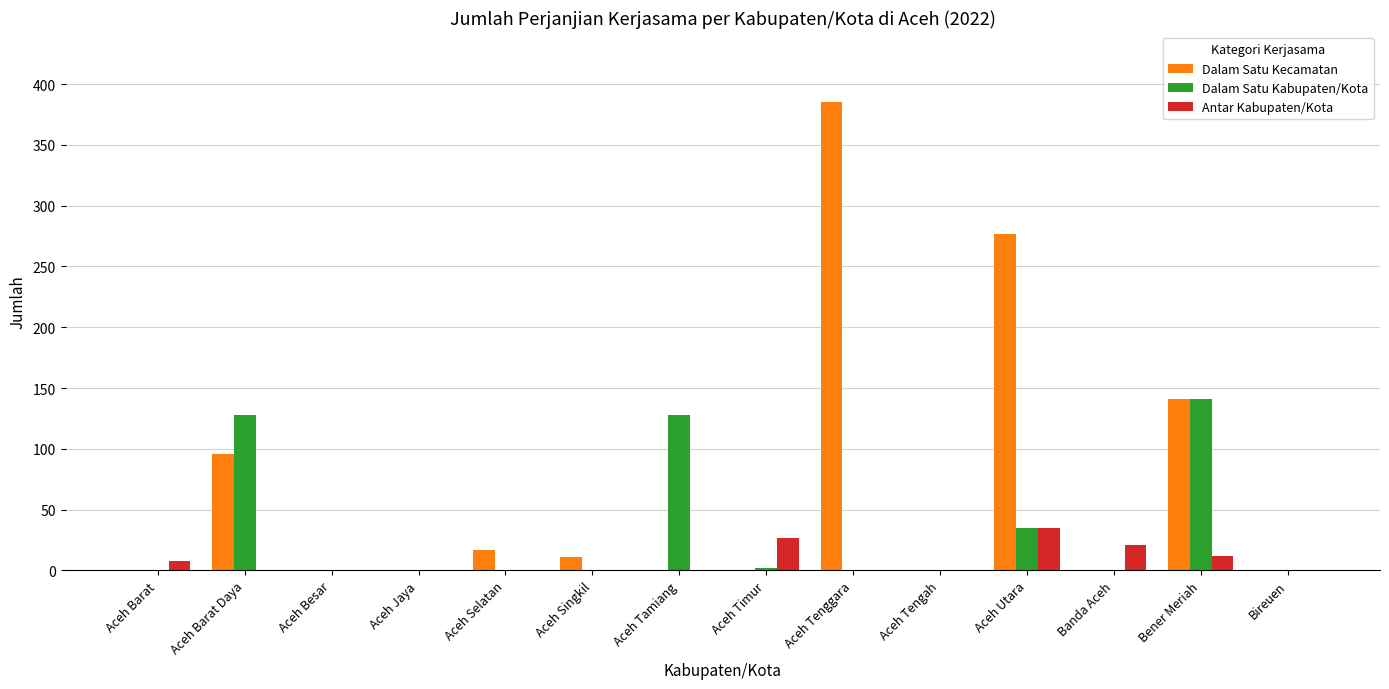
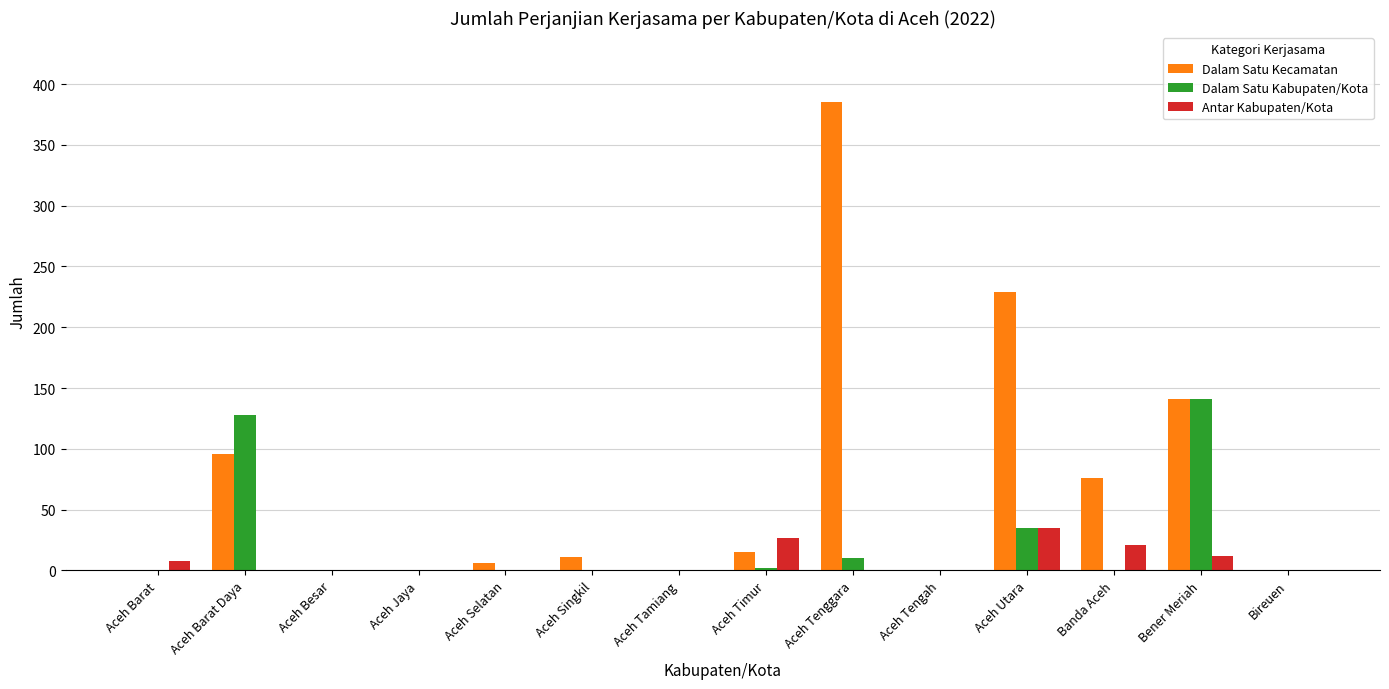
  {
    "Dalam Satu Kecamatan": {
      "Aceh Barat": 0,
      "Aceh Barat Daya": 96,
      "Aceh Besar": 0,
      "Aceh Jaya": 0,
-     "Aceh Selatan": 17,
+     "Aceh Selatan": 6,
      "Aceh Singkil": 11,
      "Aceh Tamiang": 0,
-     "Aceh Timur": 0,
+     "Aceh Timur": 15,
      "Aceh Tenggara": 385,
      "Aceh Tengah": 0,
-     "Aceh Utara": 277,
-     "Banda Aceh": 0,
+     "Aceh Utara": 229,
+     "Banda Aceh": 76,
      "Bener Meriah": 141,
      "Bireuen": 0
    },
    "Dalam Satu Kabupaten/Kota": {
      "Aceh Barat": 0,
      "Aceh Barat Daya": 128,
      "Aceh Besar": 0,
      "Aceh Jaya": 0,
      "Aceh Selatan": 0,
      "Aceh Singkil": 0,
-     "Aceh Tamiang": 128,
-     "Aceh Tenggara": 0,
+     "Aceh Tamiang": 0,
+     "Aceh Tenggara": 10,
      "Aceh Tengah": 0,
      "Aceh Utara": 35,
      "Banda Aceh": 0,
      "Bener Meriah": 141,
      "Bireuen": 0
    },
    "Antar Kabupaten/Kota": {
      "Aceh Barat": 8,
      "Aceh Barat Daya": 0,
      "Aceh Besar": 0,
      "Aceh Jaya": 0,
      "Aceh Selatan": 0,
      "Aceh Singkil": 0,
      "Aceh Tamiang": 0,
      "Aceh Timur": 27,
      "Aceh Tenggara": 0,
      "Aceh Tengah": 0,
      "Aceh Utara": 35,
      "Banda Aceh": 21,
      "Bener Meriah": 12,
      "Bireuen": 0
    }
  }
